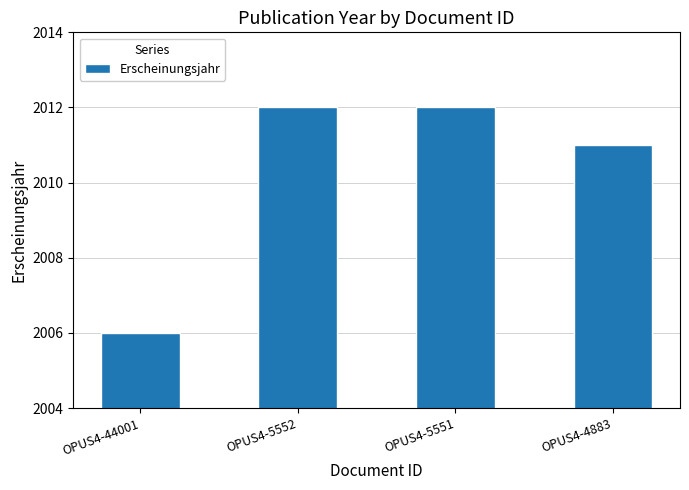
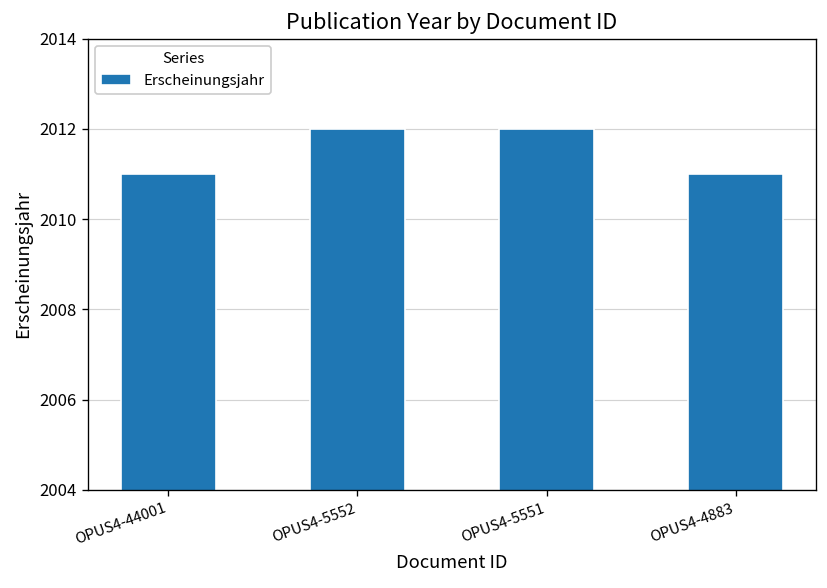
  {
-   "OPUS4-44001": 2006,
+   "OPUS4-44001": 2011,
    "OPUS4-5552": 2012,
    "OPUS4-5551": 2012,
    "OPUS4-4883": 2011
  }
